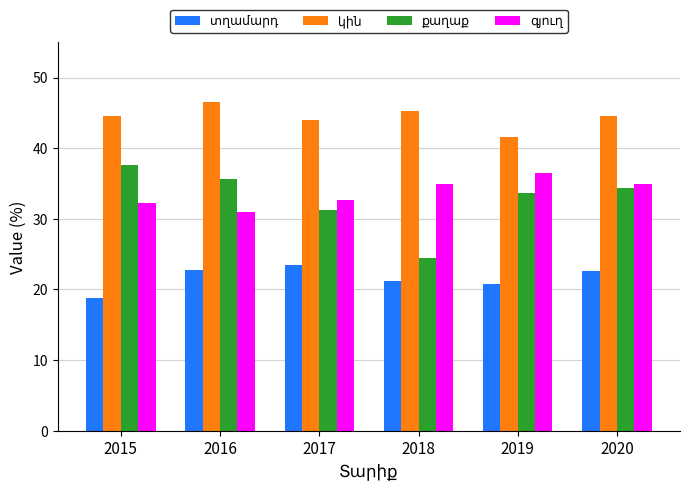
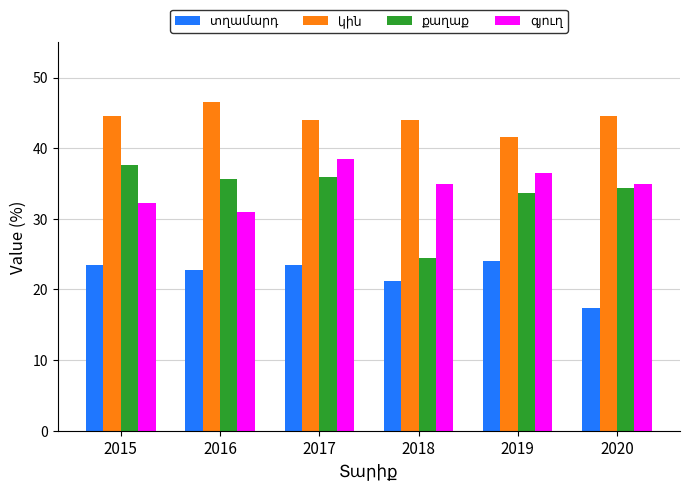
  {
    "տղամարդ": {
-     "2015": 19,
+     "2015": 24,
      "2016": 23,
      "2017": 23,
      "2018": 21,
-     "2019": 21,
-     "2020": 23
+     "2019": 24,
+     "2020": 17
    },
    "կին": {
      "2015": 45,
      "2016": 47,
      "2017": 44,
-     "2018": 45,
+     "2018": 44,
      "2019": 42,
      "2020": 45
    },
    "քաղաք": {
      "2015": 38,
      "2016": 36,
-     "2017": 31,
+     "2017": 36,
      "2018": 24,
      "2019": 34,
      "2020": 34
    },
    "գյուղ": {
      "2015": 32,
      "2016": 31,
-     "2017": 33,
+     "2017": 39,
      "2018": 35,
      "2019": 37,
      "2020": 35
    }
  }
